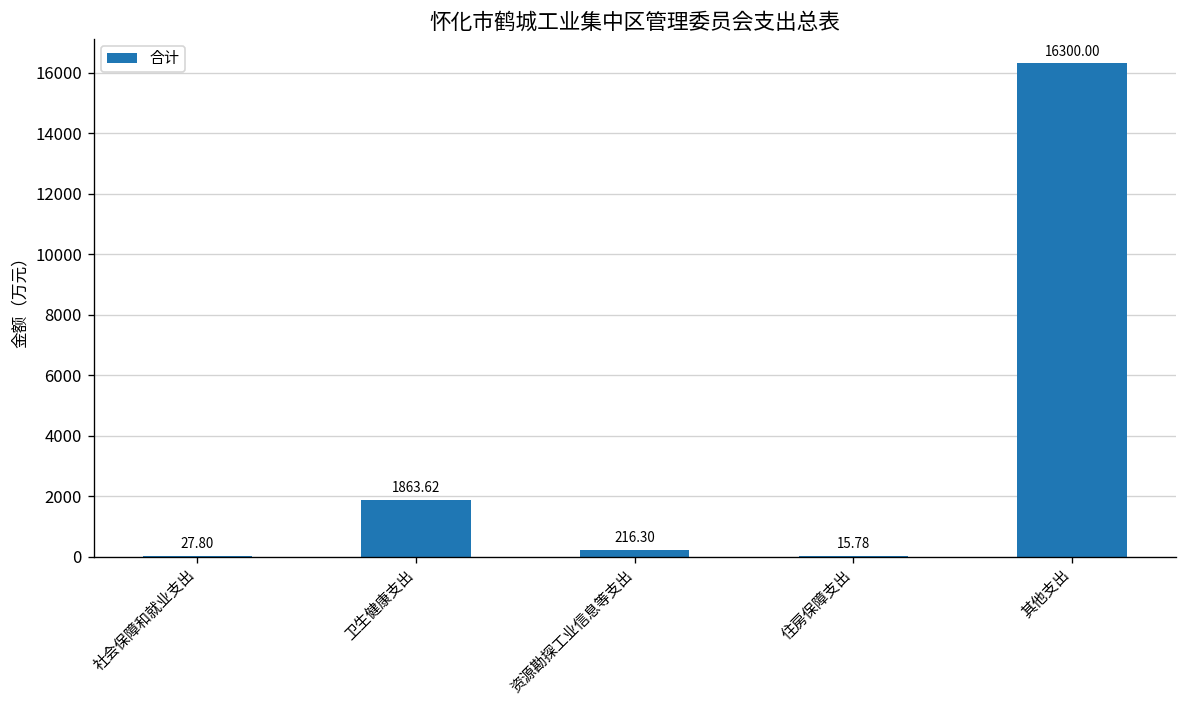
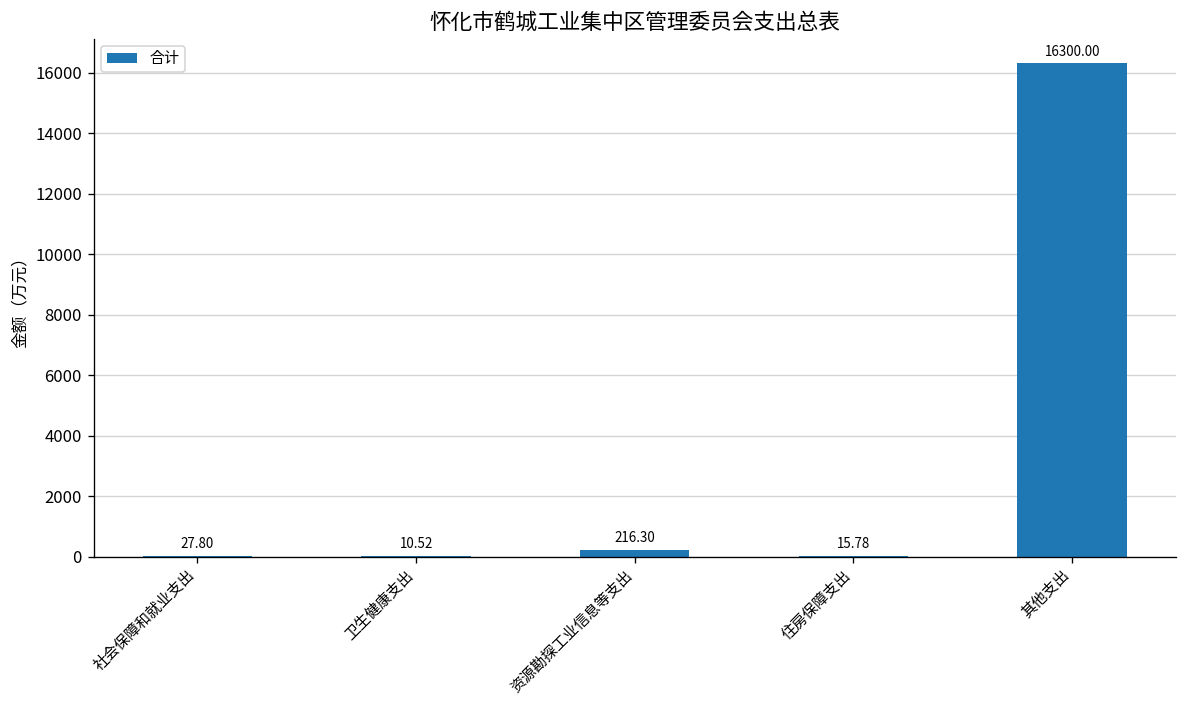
  {
    "社会保障和就业支出": 27.80,
-   "卫生健康支出": 1863.62,
+   "卫生健康支出": 10.52,
    "资源勘探工业信息等支出": 216.30,
    "住房保障支出": 15.78,
    "其他支出": 16300.00
  }
